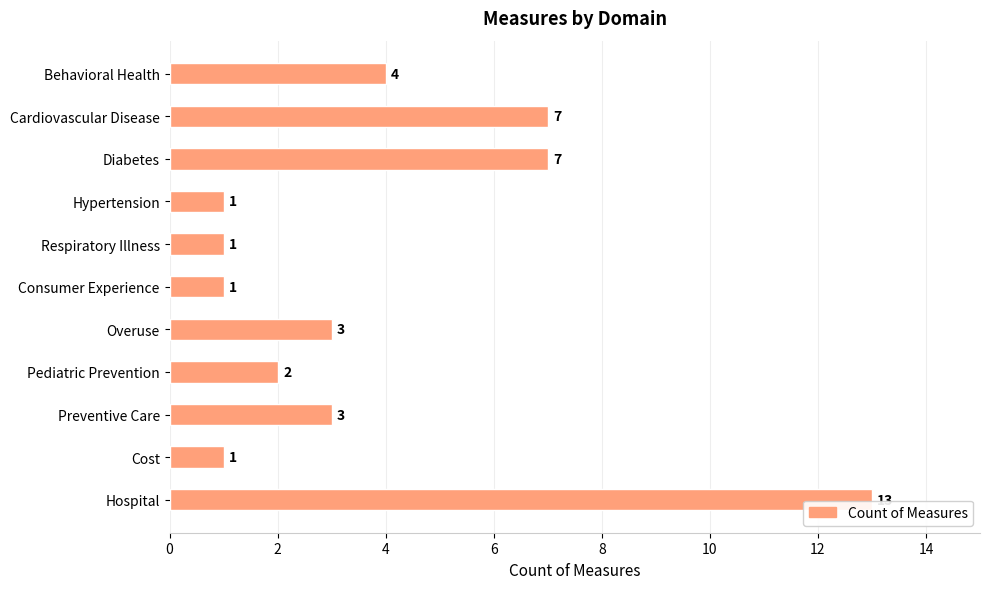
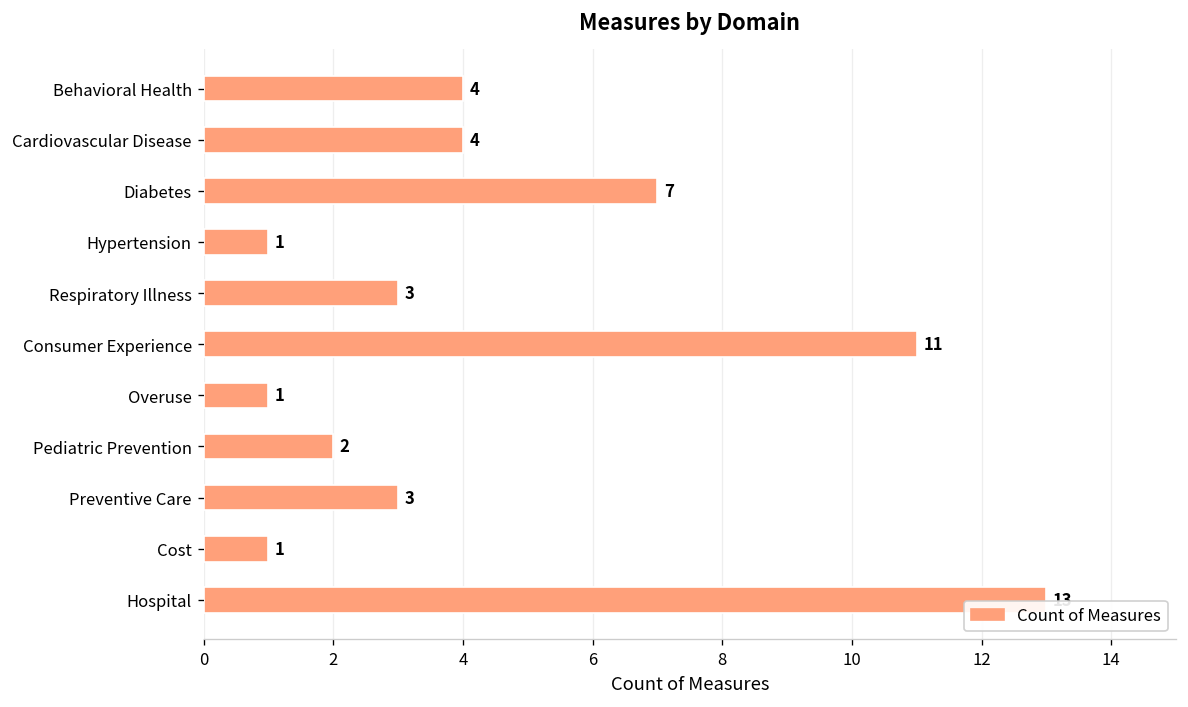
  {
    "Behavioral Health": 4,
-   "Cardiovascular Disease": 7,
+   "Cardiovascular Disease": 4,
    "Diabetes": 7,
    "Hypertension": 1,
-   "Respiratory Illness": 1,
-   "Consumer Experience": 1,
-   "Overuse": 3,
+   "Respiratory Illness": 3,
+   "Consumer Experience": 11,
+   "Overuse": 1,
    "Pediatric Prevention": 2,
    "Preventive Care": 3,
    "Cost": 1
  }
